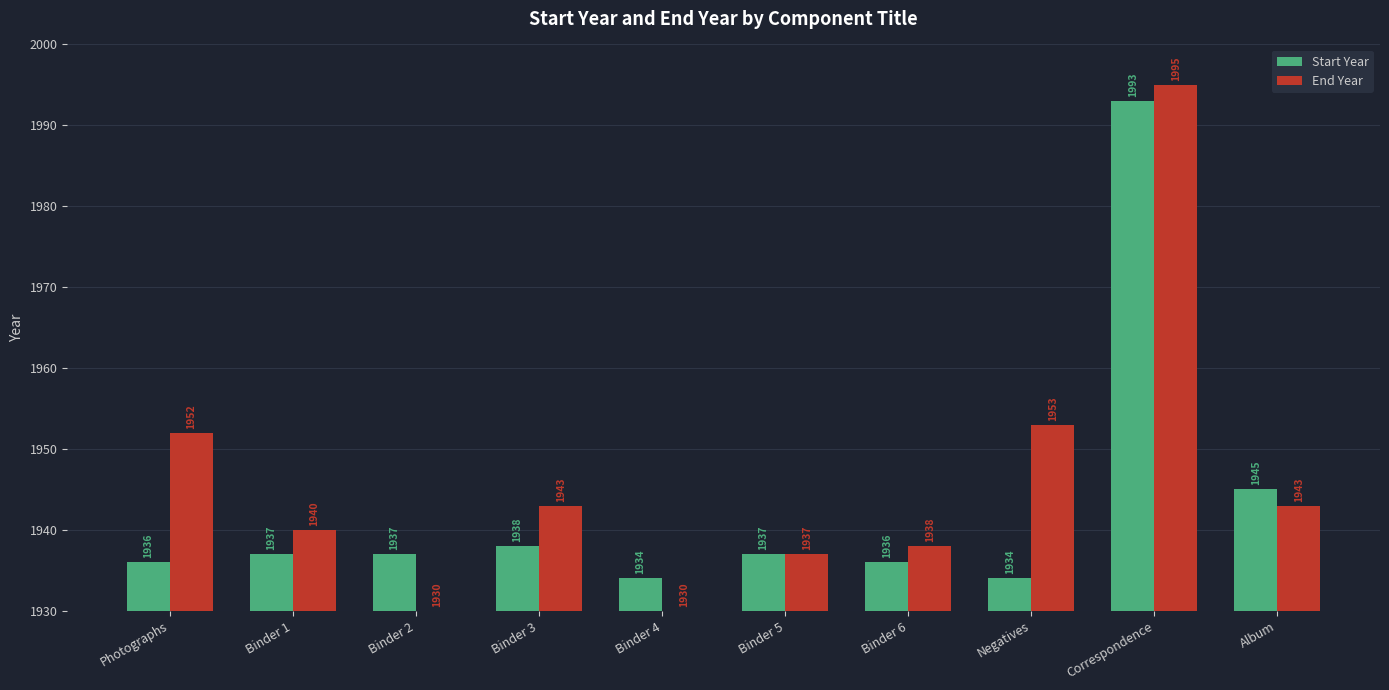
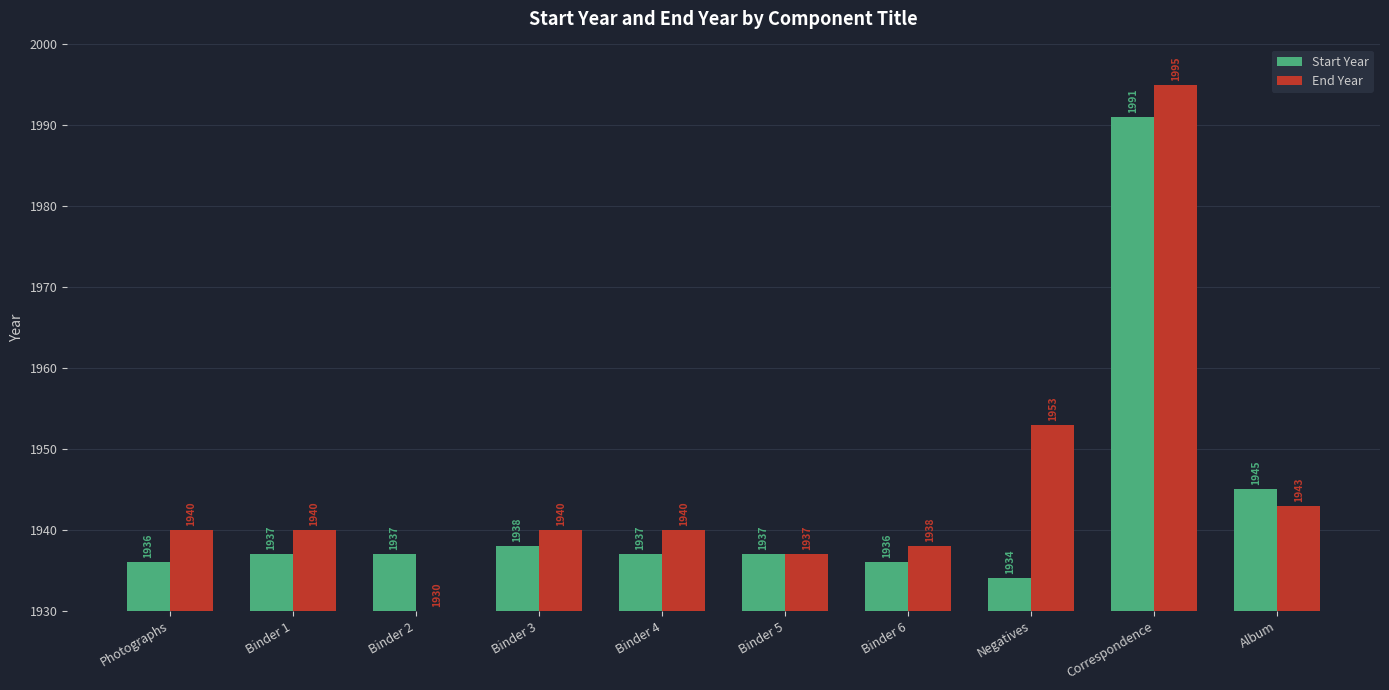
  {
    "Start Year": {
      "Photographs": 1936,
      "Binder 1": 1937,
      "Binder 2": 1937,
      "Binder 3": 1938,
-     "Binder 4": 1934,
+     "Binder 4": 1937,
      "Binder 5": 1937,
      "Binder 6": 1936,
      "Negatives": 1934,
-     "Correspondence": 1993,
+     "Correspondence": 1991,
      "Album": 1945
    },
    "End Year": {
-     "Photographs": 1952,
+     "Photographs": 1940,
      "Binder 1": 1940,
      "Binder 2": 1930,
-     "Binder 3": 1943,
-     "Binder 4": 1930,
+     "Binder 3": 1940,
+     "Binder 4": 1940,
      "Binder 5": 1937,
      "Binder 6": 1938,
      "Negatives": 1953,
      "Correspondence": 1995,
      "Album": 1943
    }
  }
